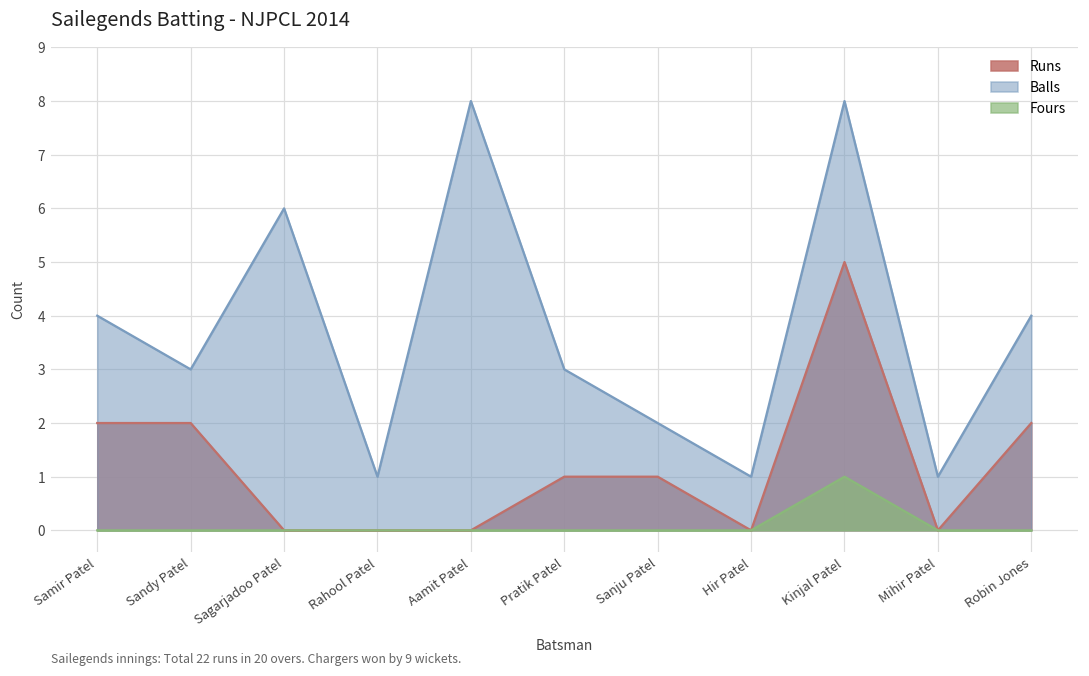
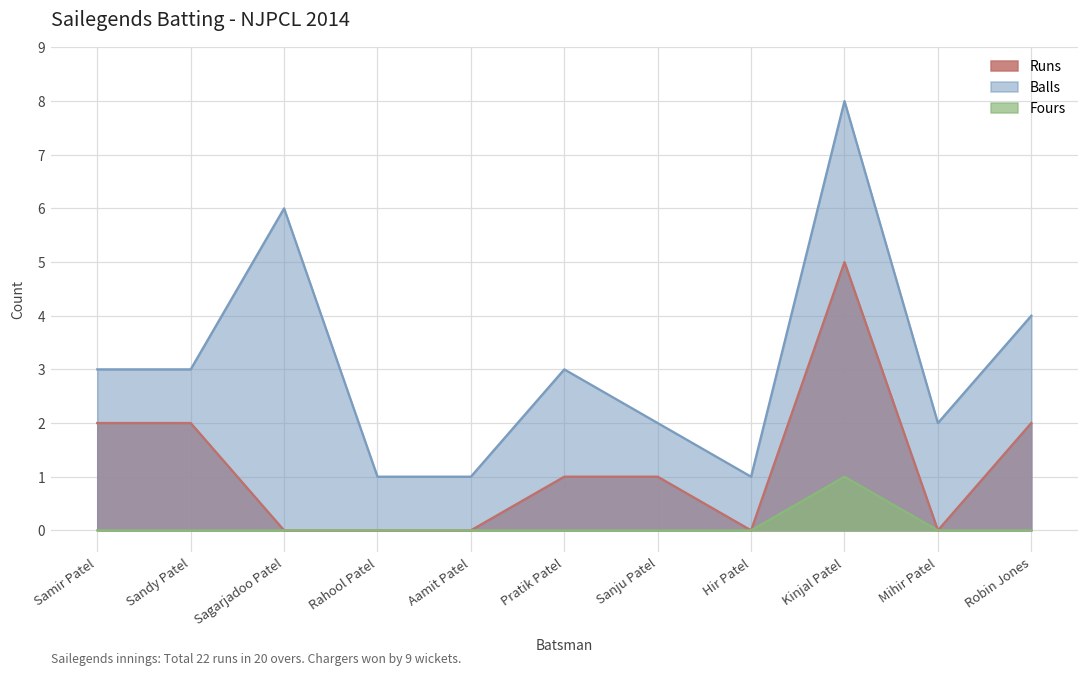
  {
    "Runs": {
      "Samir Patel": 2,
      "Sandy Patel": 2,
      "Pratik Patel": 1,
      "Sanju Patel": 1,
      "Kinjal Patel": 5,
      "Robin Jones": 2
    },
    "Balls": {
-     "Samir Patel": 4,
+     "Samir Patel": 3,
      "Sandy Patel": 3,
      "Sagarjadoo Patel": 6,
      "Rahool Patel": 1,
-     "Aamit Patel": 8,
+     "Aamit Patel": 1,
      "Pratik Patel": 3,
      "Sanju Patel": 2,
      "Hir Patel": 1,
      "Kinjal Patel": 8,
-     "Mihir Patel": 1,
+     "Mihir Patel": 2,
      "Robin Jones": 4
    },
    "Fours": {
      "Samir Patel": 0,
      "Sandy Patel": 0,
      "Pratik Patel": 0,
      "Sanju Patel": 0,
      "Kinjal Patel": 1,
      "Robin Jones": 0
    }
  }
